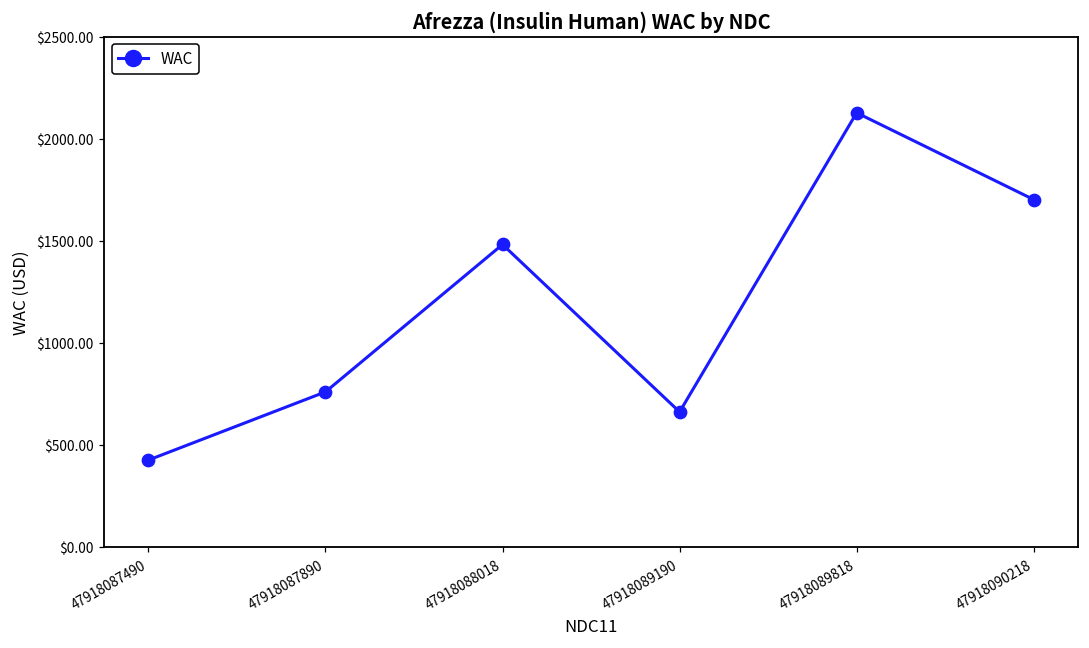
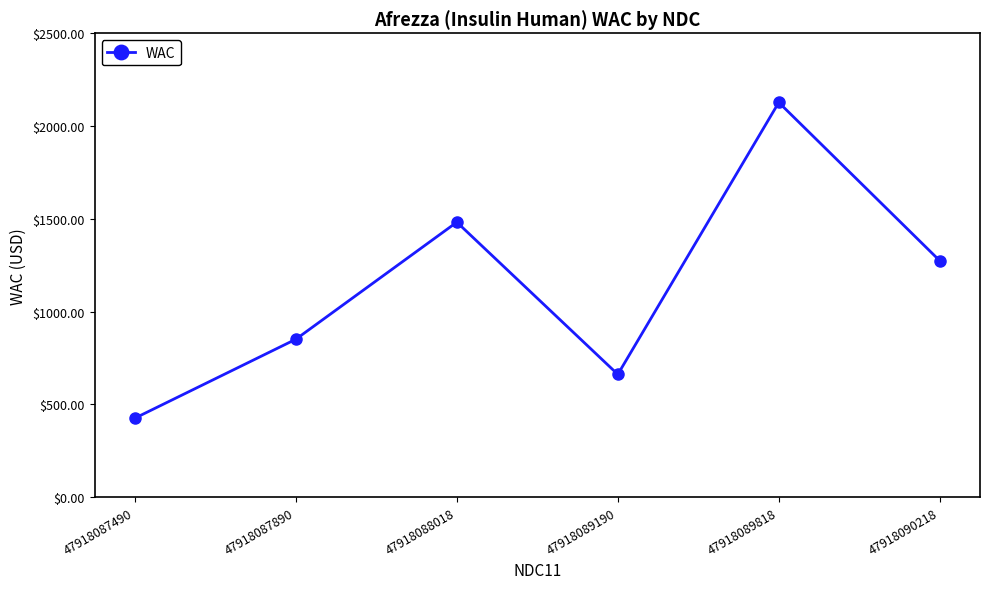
  {
    "47918087490": "$430",
-   "47918087890": "$760",
+   "47918087890": "$850",
    "47918088018": "$1480",
    "47918089190": "$660",
    "47918089818": "$2130",
-   "47918090218": "$1700"
+   "47918090218": "$1270"
  }
